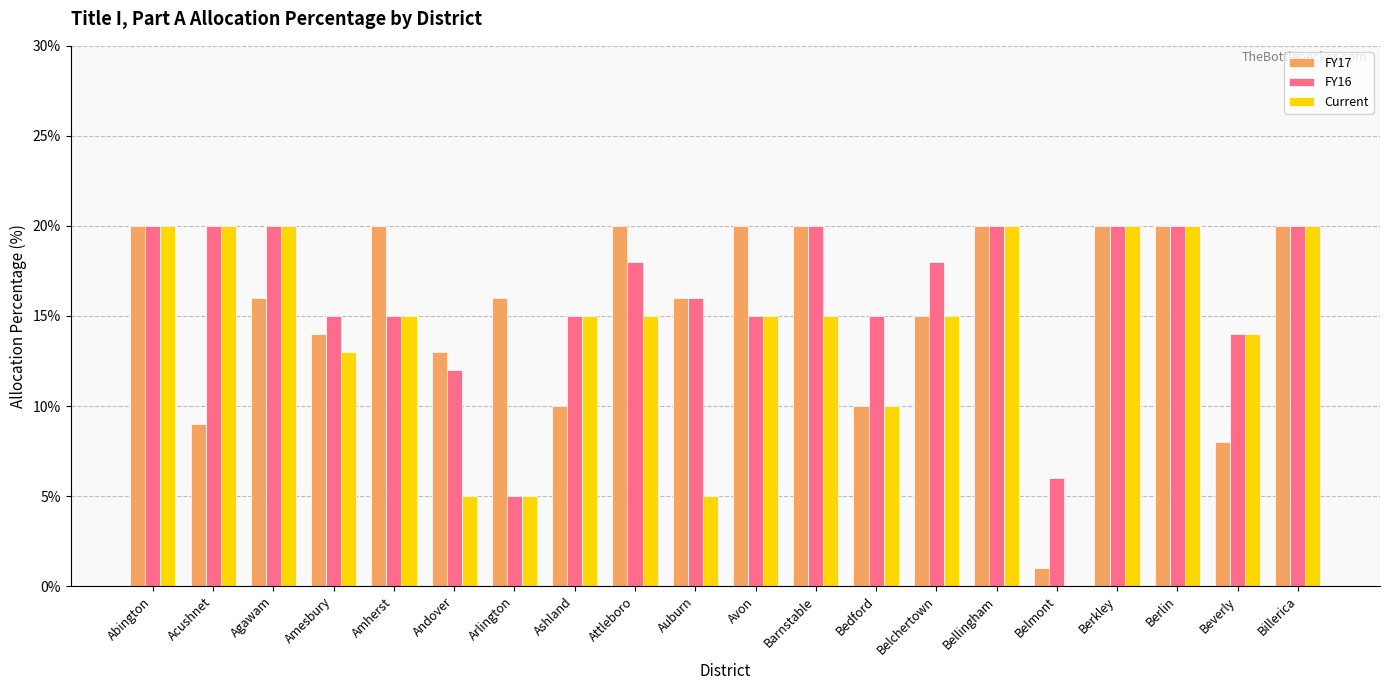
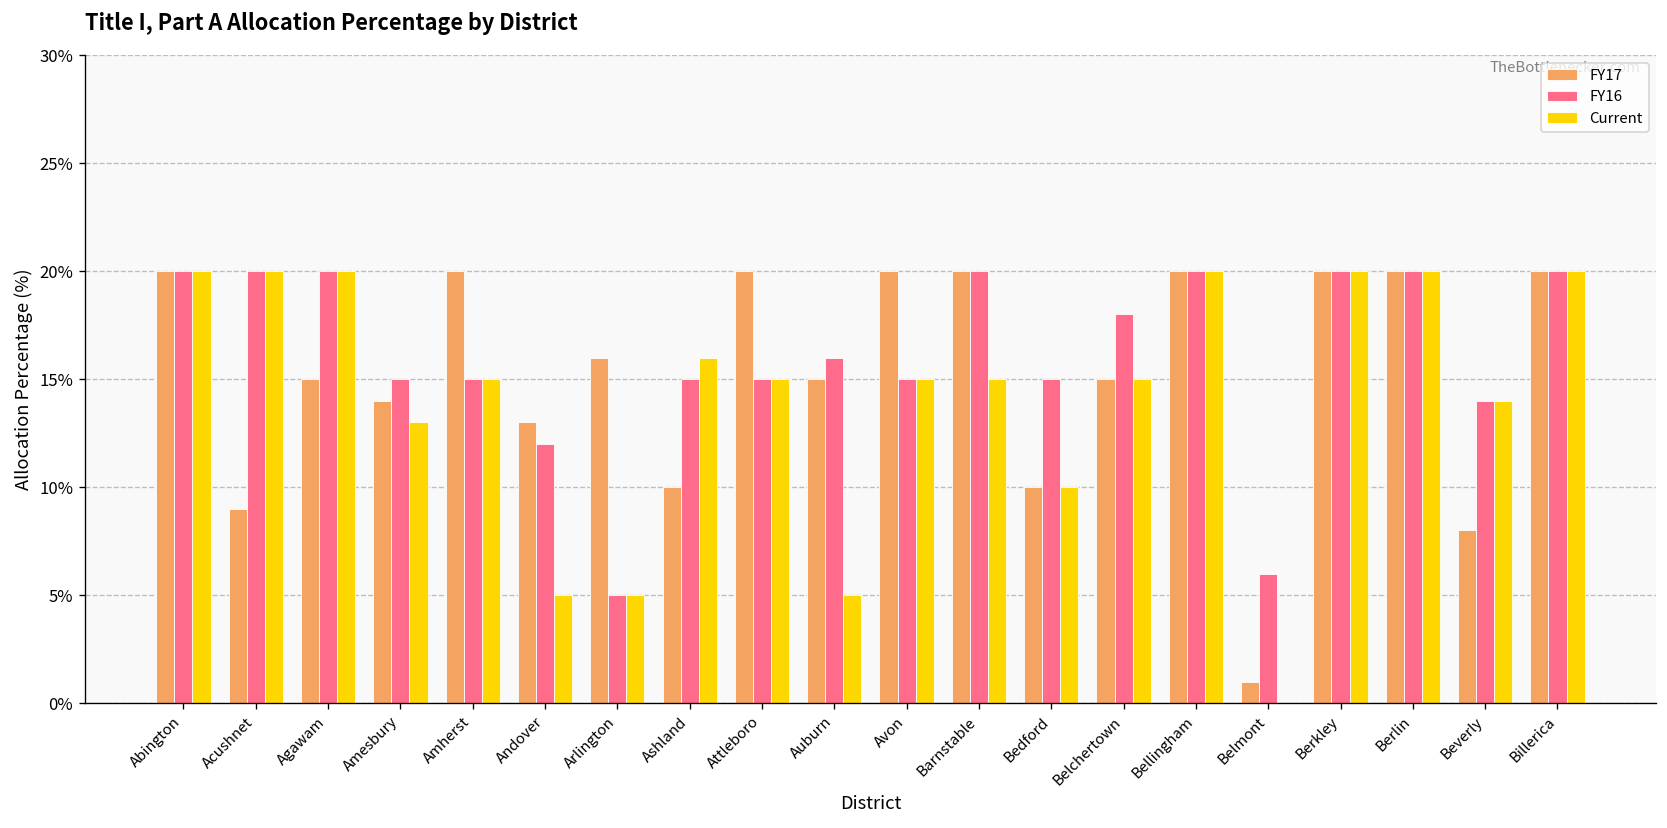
  {
    "FY17": {
      "Abington": "20%",
      "Acushnet": "9%",
-     "Agawam": "16%",
+     "Agawam": "15%",
      "Amesbury": "14%",
      "Amherst": "20%",
      "Andover": "13%",
      "Arlington": "16%",
      "Ashland": "10%",
      "Attleboro": "20%",
-     "Auburn": "16%",
+     "Auburn": "15%",
      "Avon": "20%",
      "Barnstable": "20%",
      "Bedford": "10%",
      "Belchertown": "15%",
      "Bellingham": "20%",
      "Belmont": "1%",
      "Berkley": "20%",
      "Berlin": "20%",
      "Beverly": "8%",
      "Billerica": "20%"
    },
    "FY16": {
      "Abington": "20%",
      "Acushnet": "20%",
      "Agawam": "20%",
      "Amesbury": "15%",
      "Amherst": "15%",
      "Andover": "12%",
      "Arlington": "5%",
      "Ashland": "15%",
-     "Attleboro": "18%",
+     "Attleboro": "15%",
      "Auburn": "16%",
      "Avon": "15%",
      "Barnstable": "20%",
      "Bedford": "15%",
      "Belchertown": "18%",
      "Bellingham": "20%",
      "Belmont": "6%",
      "Berkley": "20%",
      "Berlin": "20%",
      "Beverly": "14%",
      "Billerica": "20%"
    },
    "Current": {
      "Abington": "20%",
      "Acushnet": "20%",
      "Agawam": "20%",
      "Amesbury": "13%",
      "Amherst": "15%",
      "Andover": "5%",
      "Arlington": "5%",
-     "Ashland": "15%",
+     "Ashland": "16%",
      "Attleboro": "15%",
      "Auburn": "5%",
      "Avon": "15%",
      "Barnstable": "15%",
      "Bedford": "10%",
      "Belchertown": "15%",
      "Bellingham": "20%",
      "Belmont": "0%",
      "Berkley": "20%",
      "Berlin": "20%",
      "Beverly": "14%",
      "Billerica": "20%"
    }
  }
